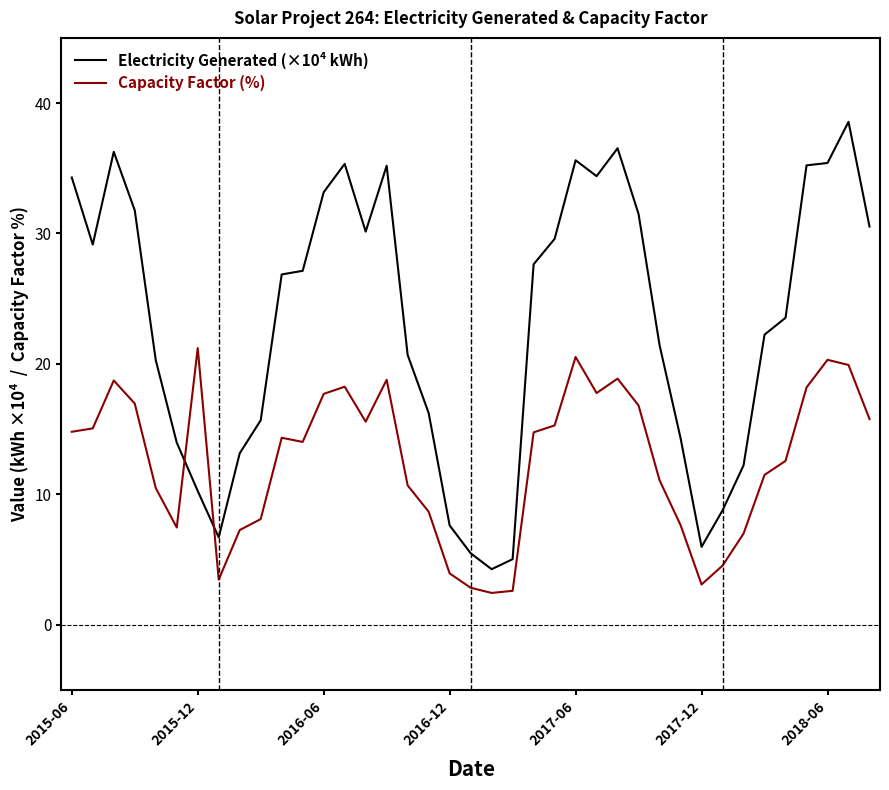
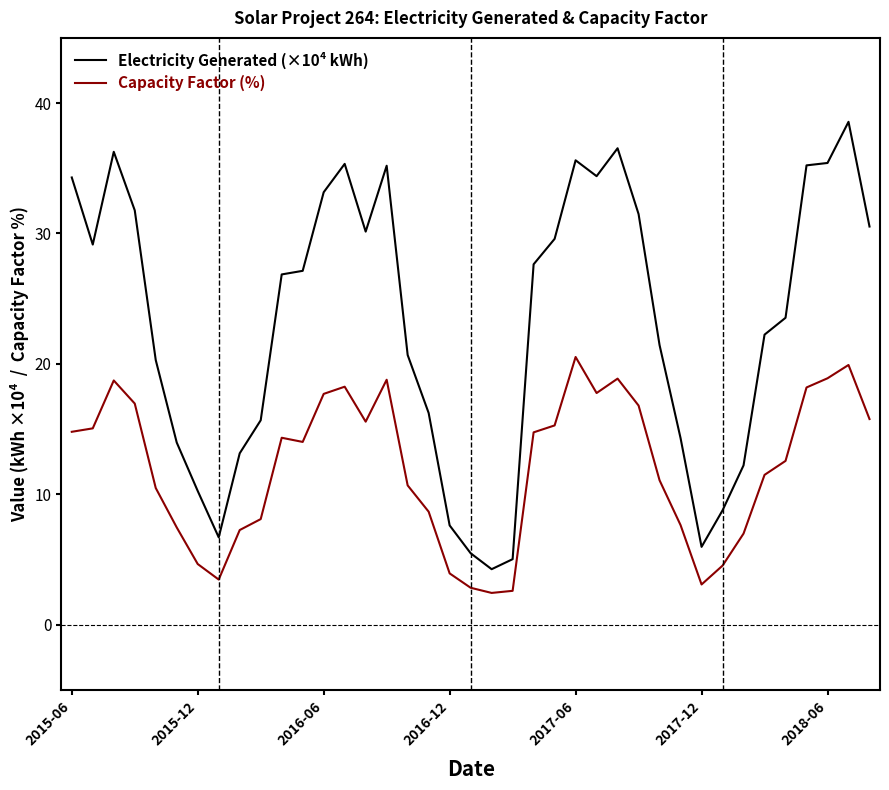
  {
    "Electricity Generated (×10⁴ kWh)": {
      "2015-06": 34.3,
      "2015-12": 10.2,
      "2016-06": 33.2,
      "2016-12": 7.6,
      "2017-06": 35.6,
      "2017-12": 6.0,
      "2018-06": 35.4
    },
    "Capacity Factor (%)": {
      "2015-06": 14.8,
-     "2015-12": 21.2,
+     "2015-12": 4.6,
      "2016-06": 17.7,
      "2016-12": 3.9,
      "2017-06": 20.5,
      "2017-12": 3.1,
-     "2018-06": 20.3
+     "2018-06": 18.9
    }
  }
